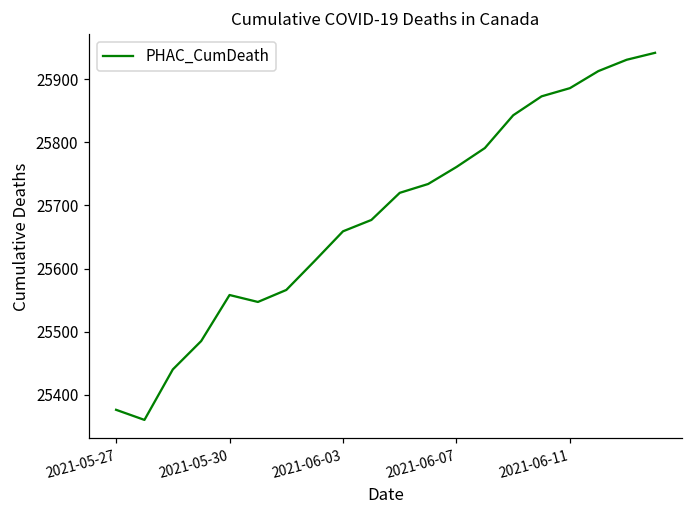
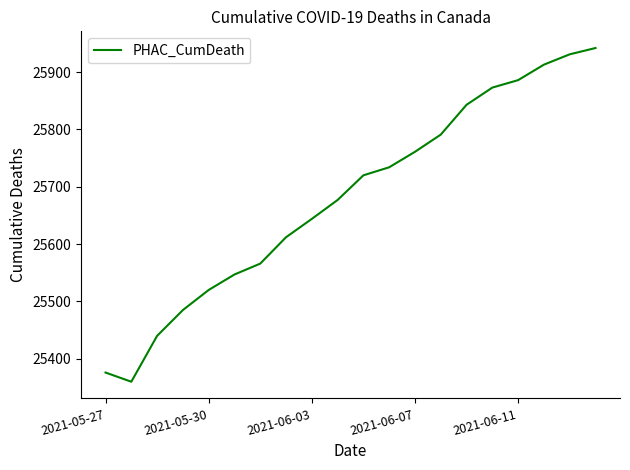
  {
    "2021-05-27": 25380,
-   "2021-05-30": 25560,
-   "2021-06-03": 25660,
+   "2021-05-30": 25520,
+   "2021-06-03": 25640,
    "2021-06-07": 25760,
    "2021-06-11": 25890
  }
